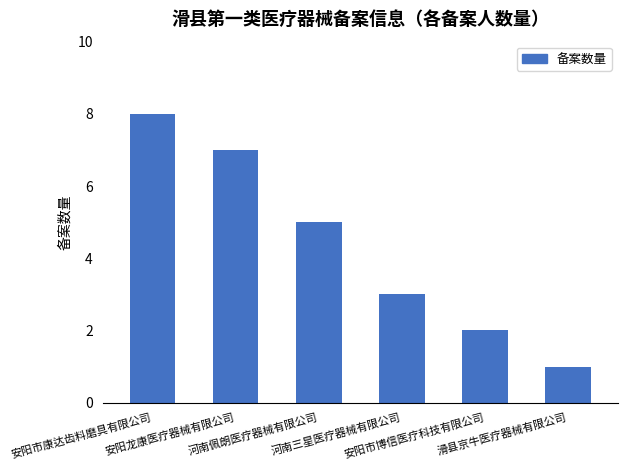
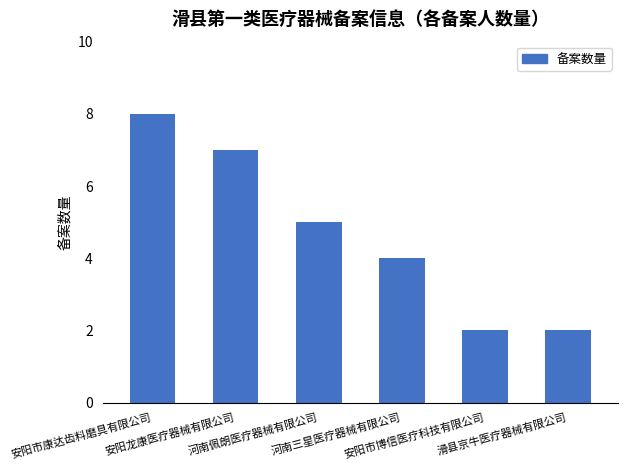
  {
    "安阳市康达齿料磨具有限公司": 8,
    "安阳龙康医疗器械有限公司": 7,
    "河南佩朗医疗器械有限公司": 5,
-   "河南三星医疗器械有限公司": 3,
+   "河南三星医疗器械有限公司": 4,
    "安阳市博信医疗科技有限公司": 2,
-   "滑县京牛医疗器械有限公司": 1
+   "滑县京牛医疗器械有限公司": 2
  }
